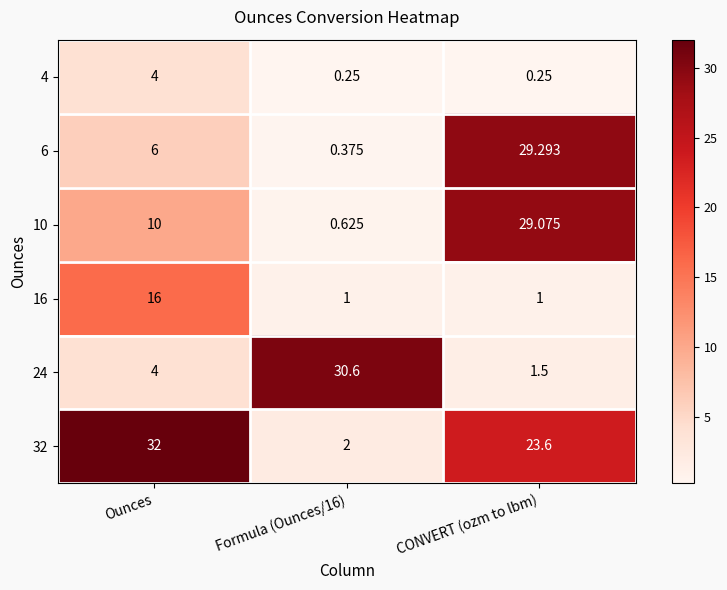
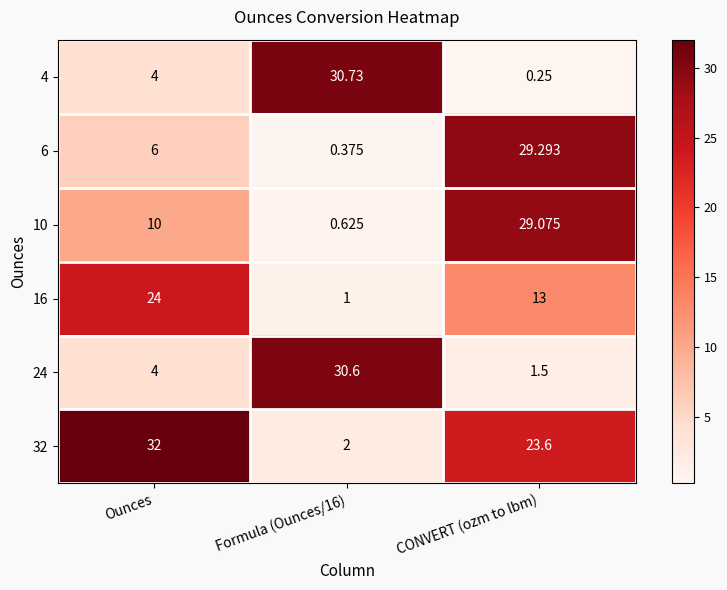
  {
    "4": {
      "Ounces": 4,
-     "Formula (Ounces/16)": 0.25,
+     "Formula (Ounces/16)": 30.73,
      "CONVERT (ozm to lbm)": 0.25
    },
    "6": {
      "Ounces": 6,
      "Formula (Ounces/16)": 0.375,
      "CONVERT (ozm to lbm)": 29.293
    },
    "10": {
      "Ounces": 10,
      "Formula (Ounces/16)": 0.625,
      "CONVERT (ozm to lbm)": 29.075
    },
    "16": {
-     "Ounces": 16,
+     "Ounces": 24,
      "Formula (Ounces/16)": 1,
-     "CONVERT (ozm to lbm)": 1
+     "CONVERT (ozm to lbm)": 13
    },
    "24": {
      "Ounces": 4,
      "Formula (Ounces/16)": 30.6,
      "CONVERT (ozm to lbm)": 1.5
    },
    "32": {
      "Ounces": 32,
      "Formula (Ounces/16)": 2,
      "CONVERT (ozm to lbm)": 23.6
    }
  }
